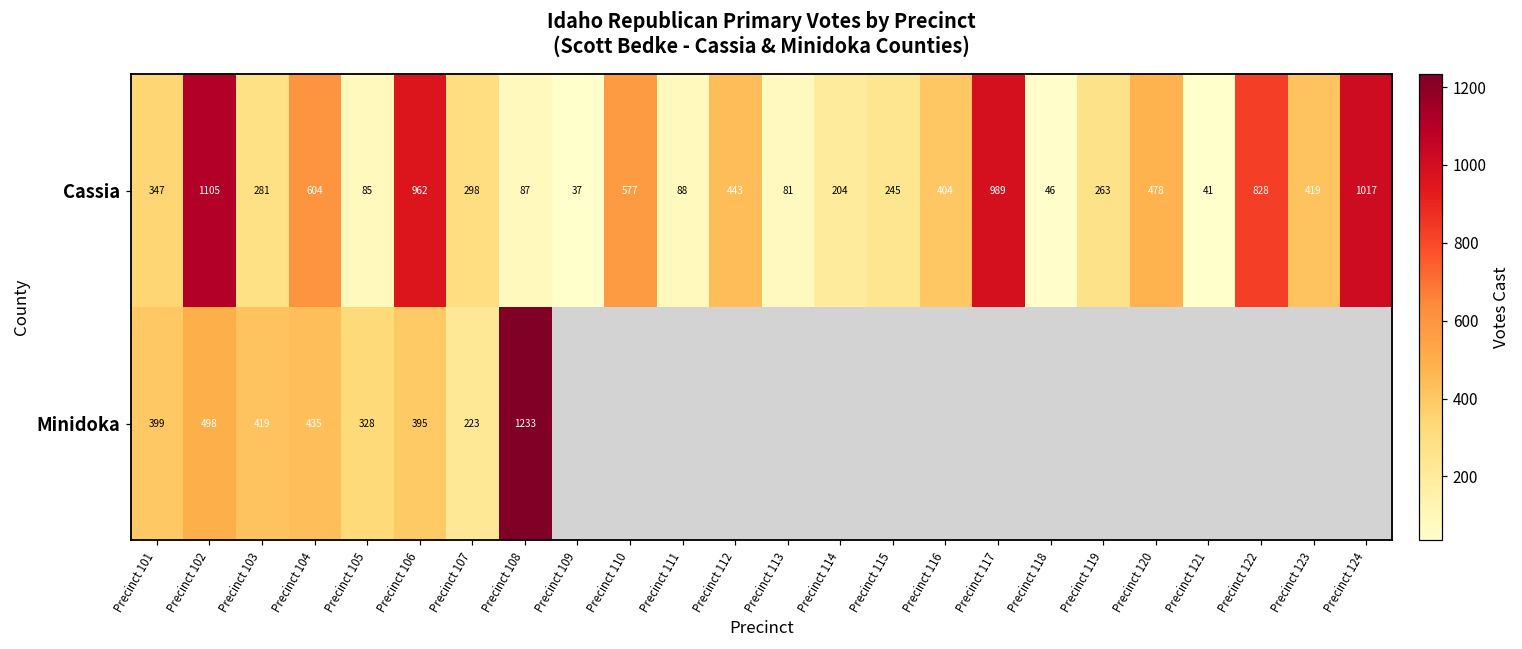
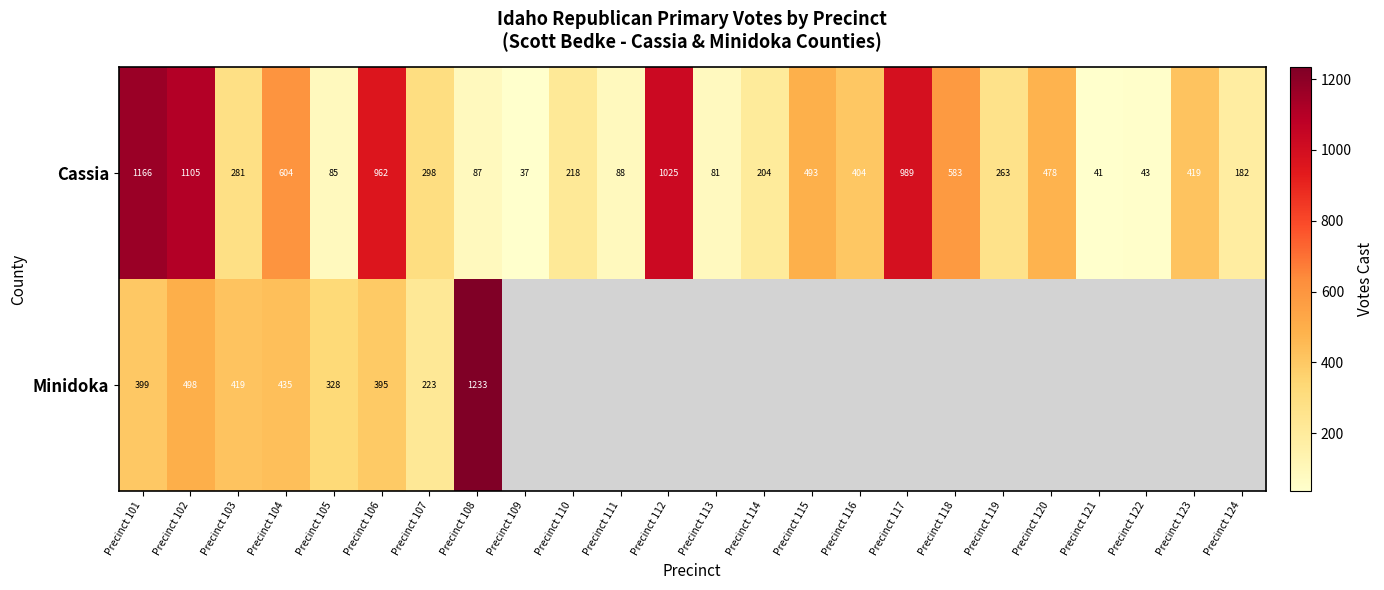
  {
    "Cassia": {
-     "Precinct 101": 347,
+     "Precinct 101": 1166,
      "Precinct 102": 1105,
      "Precinct 103": 281,
      "Precinct 104": 604,
      "Precinct 105": 85,
      "Precinct 106": 962,
      "Precinct 107": 298,
      "Precinct 108": 87,
      "Precinct 109": 37,
-     "Precinct 110": 577,
+     "Precinct 110": 218,
      "Precinct 111": 88,
-     "Precinct 112": 443,
+     "Precinct 112": 1025,
      "Precinct 113": 81,
      "Precinct 114": 204,
-     "Precinct 115": 245,
+     "Precinct 115": 493,
      "Precinct 116": 404,
      "Precinct 117": 989,
-     "Precinct 118": 46,
+     "Precinct 118": 583,
      "Precinct 119": 263,
      "Precinct 120": 478,
      "Precinct 121": 41,
-     "Precinct 122": 828,
+     "Precinct 122": 43,
      "Precinct 123": 419,
-     "Precinct 124": 1017
+     "Precinct 124": 182
    },
    "Minidoka": {
      "Precinct 101": 399,
      "Precinct 102": 498,
      "Precinct 103": 419,
      "Precinct 104": 435,
      "Precinct 105": 328,
      "Precinct 106": 395,
      "Precinct 107": 223,
      "Precinct 108": 1233
    }
  }
